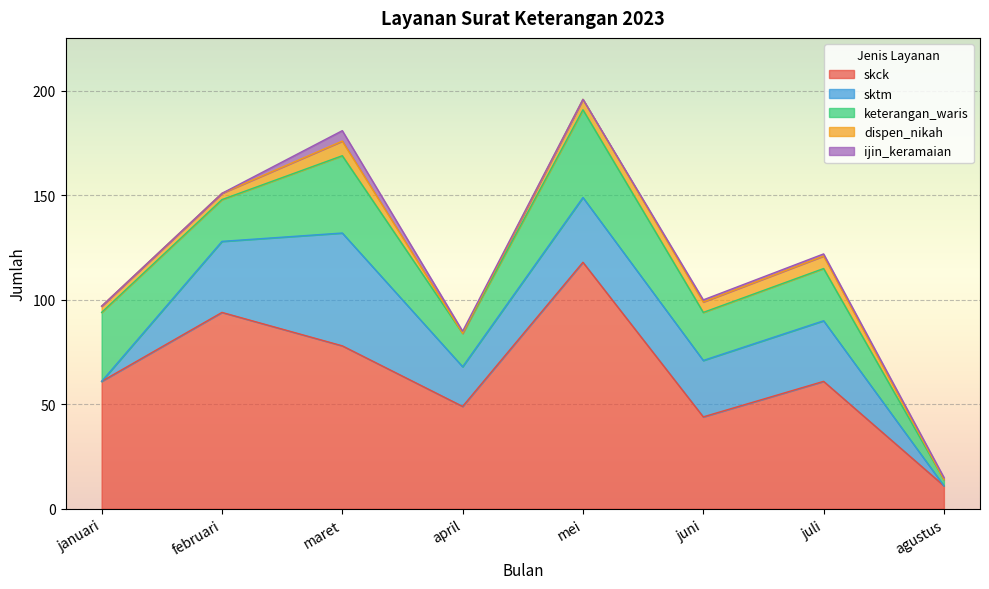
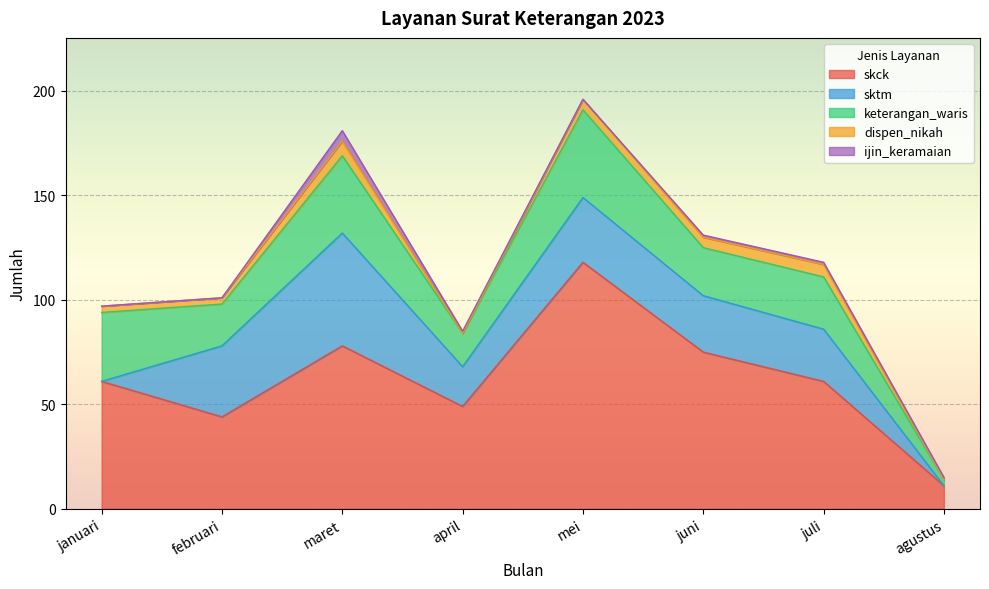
  {
    "skck": {
-     "februari": 94,
+     "februari": 44,
      "maret": 78,
      "april": 49,
      "mei": 118,
-     "juni": 44,
+     "juni": 75,
      "juli": 61
    },
    "sktm": {
      "februari": 34,
      "maret": 54,
      "april": 19,
      "mei": 31,
      "juni": 27,
-     "juli": 29
+     "juli": 25
    },
    "keterangan_waris": {
      "januari": 33,
      "februari": 20,
      "maret": 37,
      "mei": 42,
      "juni": 23,
      "juli": 25
    },
    "dispen_nikah": {
      "maret": 7
    },
    "ijin_keramaian": {
      "maret": 5
    }
  }
